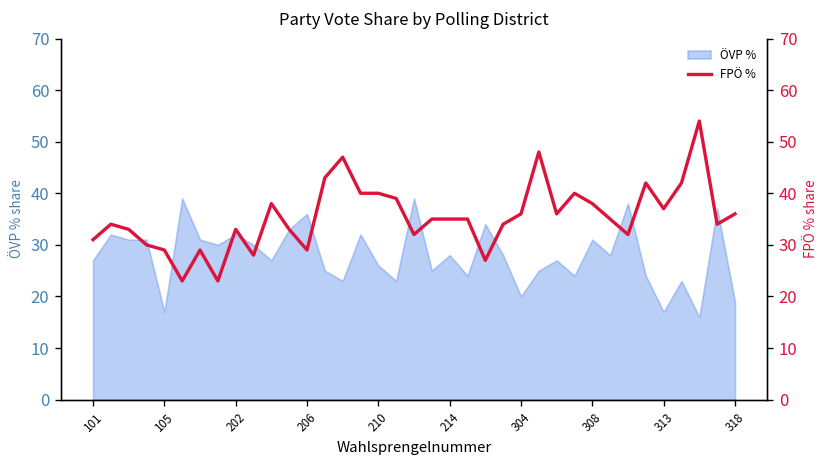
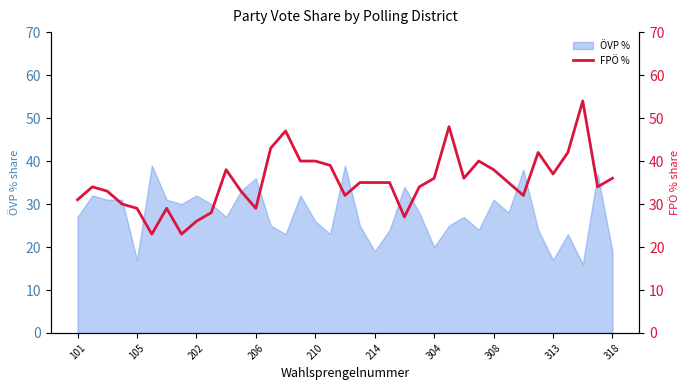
  {
    "ÖVP %": {
      "101": 27,
      "105": 17,
      "202": 32,
      "206": 36,
      "210": 26,
-     "214": 28,
+     "214": 19,
      "304": 20,
      "308": 31,
      "313": 17,
      "318": 19
    },
    "FPÖ %": {
      "101": 31,
      "105": 29,
-     "202": 33,
+     "202": 26,
      "206": 29,
      "210": 40,
      "214": 35,
      "304": 36,
      "308": 38,
      "313": 37,
      "318": 36
    }
  }
